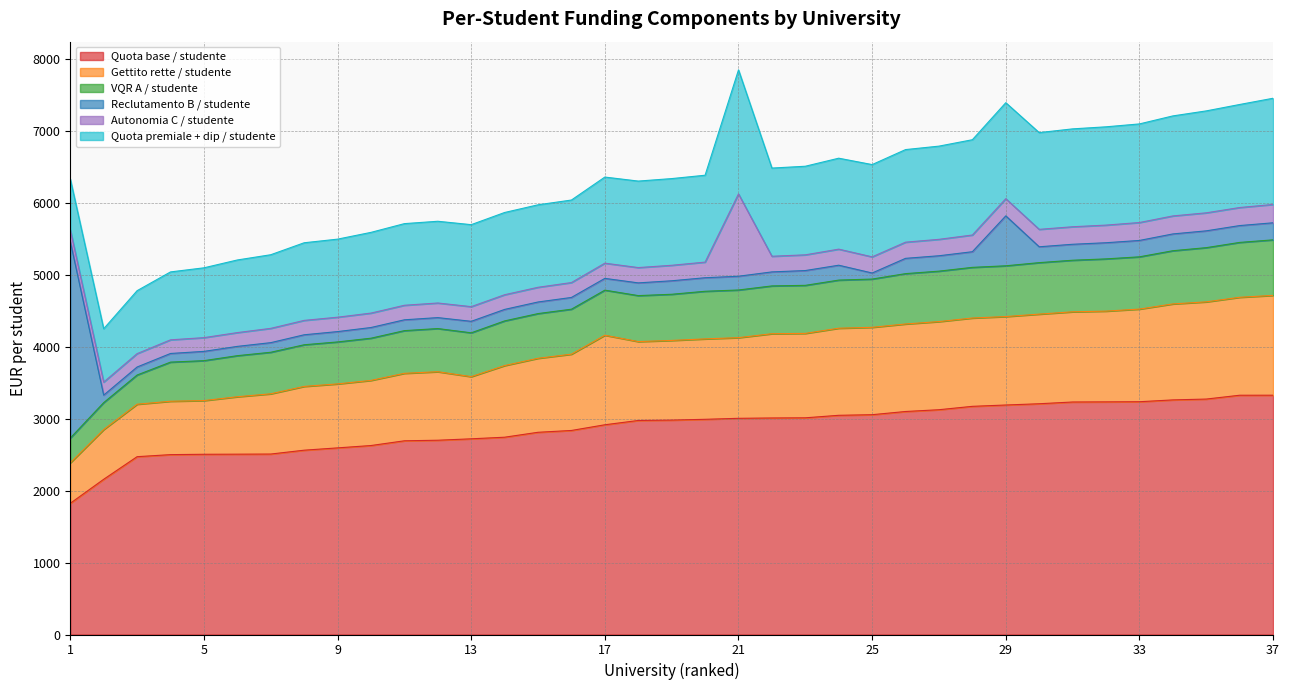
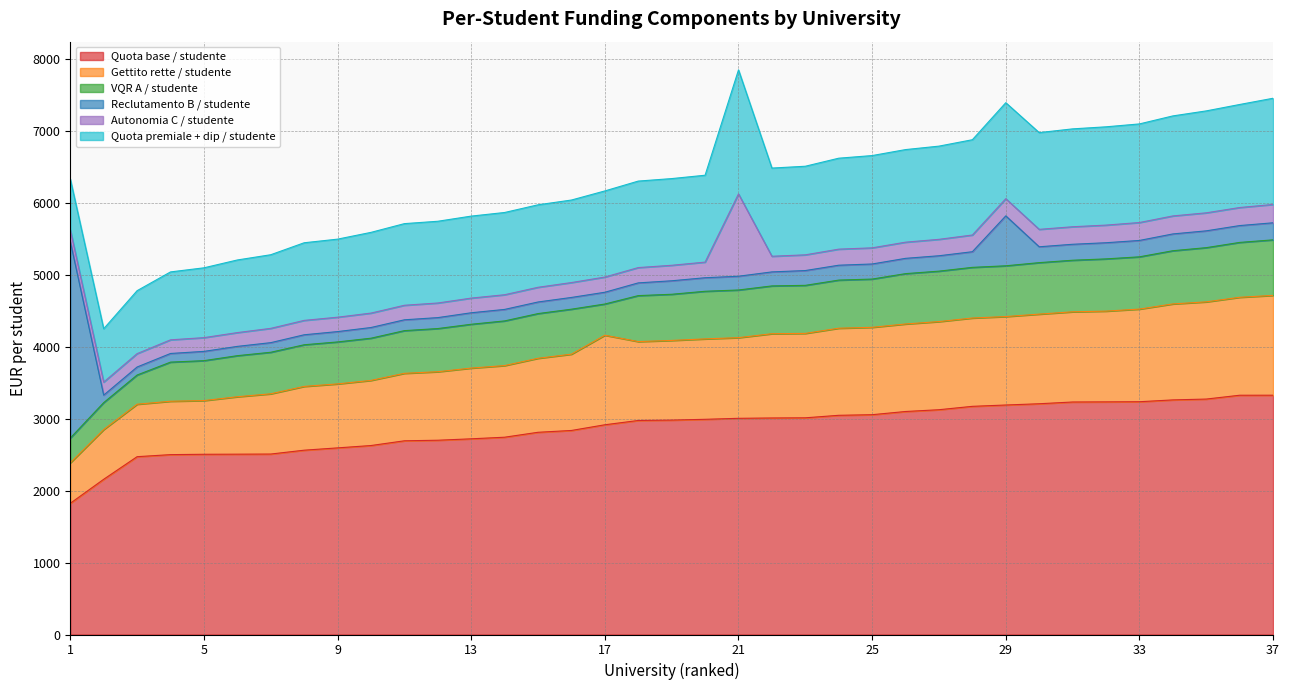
  {
    "Quota base / studente": {
      "1": 1800,
      "5": 2500,
      "9": 2600,
      "13": 2700,
      "17": 2900,
      "21": 3000,
      "25": 3100,
      "29": 3200,
      "33": 3200,
      "37": 3300
    },
    "Gettito rette / studente": {
      "1": 600,
      "5": 700,
      "9": 900,
-     "13": 900,
+     "13": 1000,
      "17": 1200,
      "21": 1100,
      "25": 1200,
      "29": 1200,
      "33": 1300,
      "37": 1400
    },
    "VQR A / studente": {
      "1": 300,
      "5": 600,
      "9": 600,
      "13": 600,
-     "17": 600,
+     "17": 400,
      "21": 700,
      "25": 700,
      "29": 700,
      "33": 700,
      "37": 800
    },
    "Reclutamento B / studente": {
      "1": 2700,
      "5": 100,
      "9": 100,
      "13": 200,
      "17": 200,
      "21": 200,
-     "25": 100,
+     "25": 200,
      "29": 700,
      "33": 200,
      "37": 200
    },
    "Autonomia C / studente": {
      "1": 200,
      "5": 200,
      "9": 200,
      "13": 200,
      "17": 200,
      "21": 1100,
      "25": 200,
      "29": 200,
      "33": 200,
      "37": 300
    },
    "Quota premiale + dip / studente": {
      "1": 700,
      "5": 1000,
      "9": 1100,
      "13": 1100,
      "17": 1200,
      "21": 1700,
      "25": 1300,
      "29": 1300,
      "33": 1400,
      "37": 1500
    }
  }
